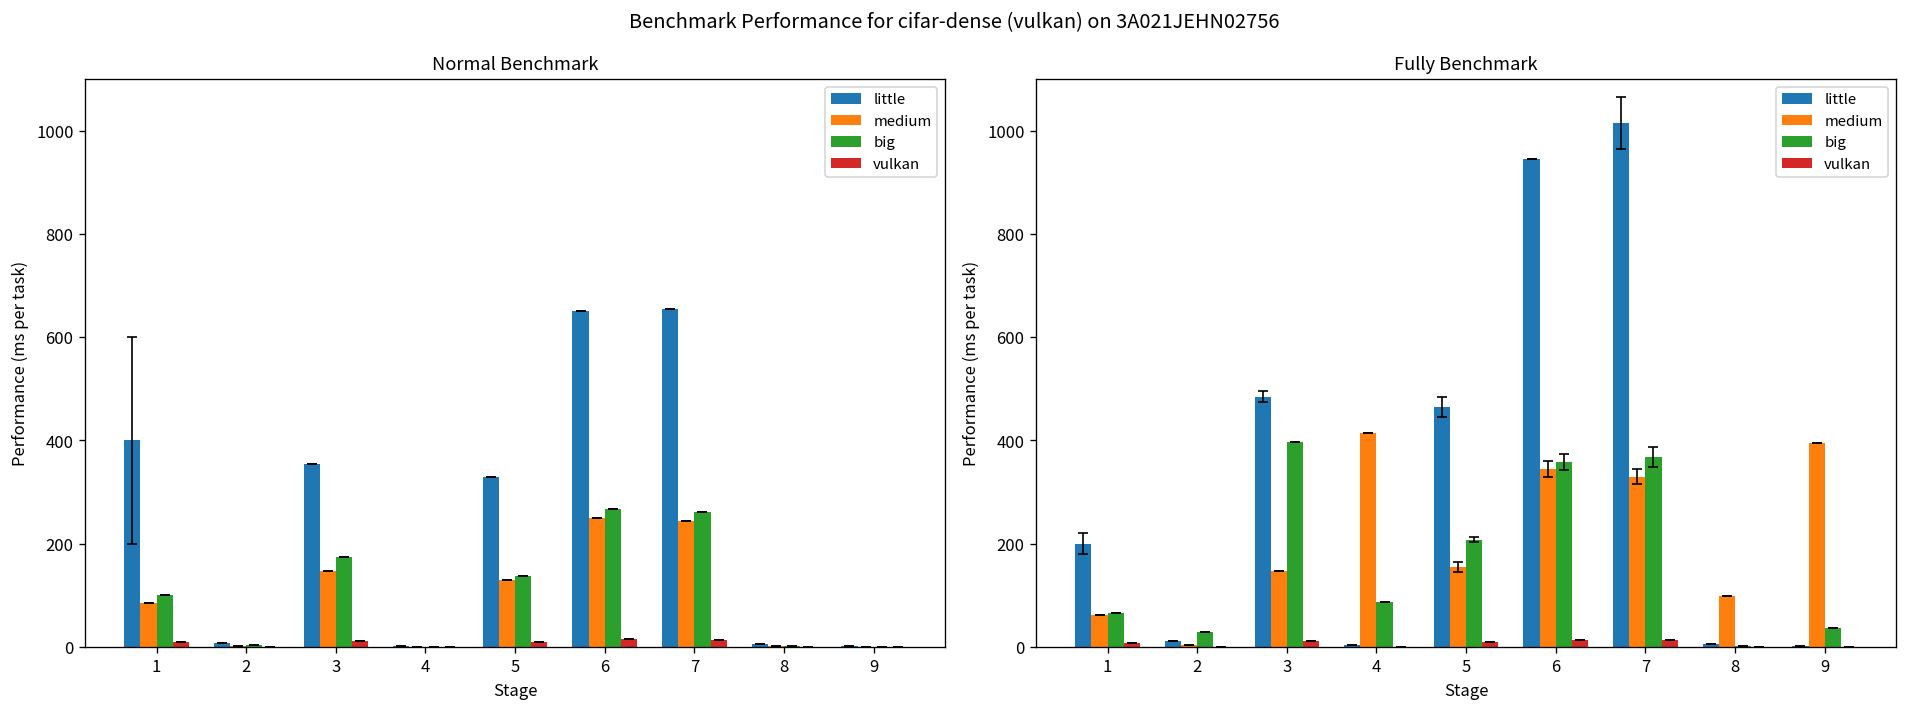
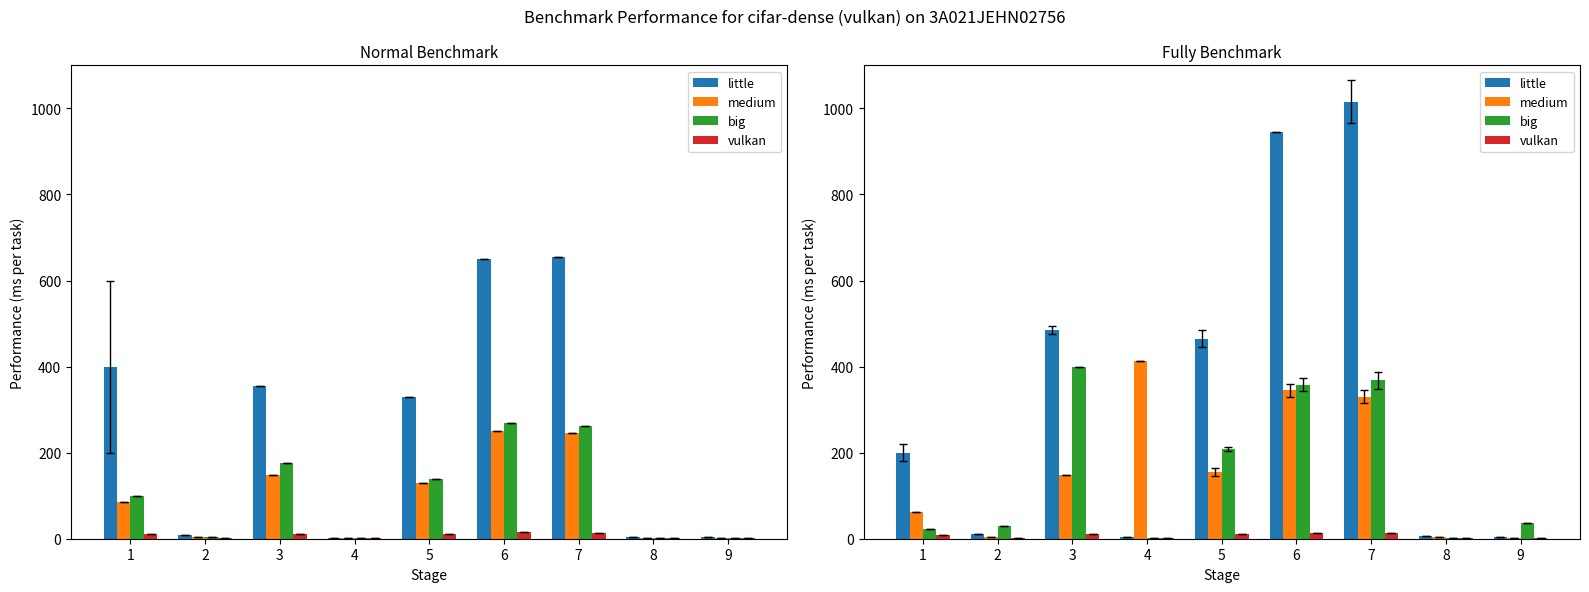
  {
    "Normal Benchmark": {
      "medium": {
        "1": 90,
        "3": 150,
        "5": 130,
        "6": 250,
        "7": 250
      },
      "big": {
        "1": 100,
        "3": 180,
        "5": 140,
        "6": 270,
        "7": 260
      },
      "vulkan": {
        "1": 10,
        "3": 10,
        "5": 10,
        "6": 20,
        "7": 10
      }
    },
    "Fully Benchmark": {
      "medium": {
        "1": 60,
        "3": 150,
        "4": 410,
        "5": 160,
        "6": 350,
        "7": 330,
-       "8": 100,
-       "9": 400
+       "8": 0,
+       "9": 0
      },
      "big": {
-       "1": 70,
+       "1": 20,
        "2": 30,
        "3": 400,
-       "4": 90,
+       "4": 0,
        "5": 210,
        "6": 360,
        "7": 370,
        "9": 40
      },
      "vulkan": {
        "1": 10,
        "3": 10,
        "5": 10,
        "6": 10,
        "7": 10
      }
    }
  }
